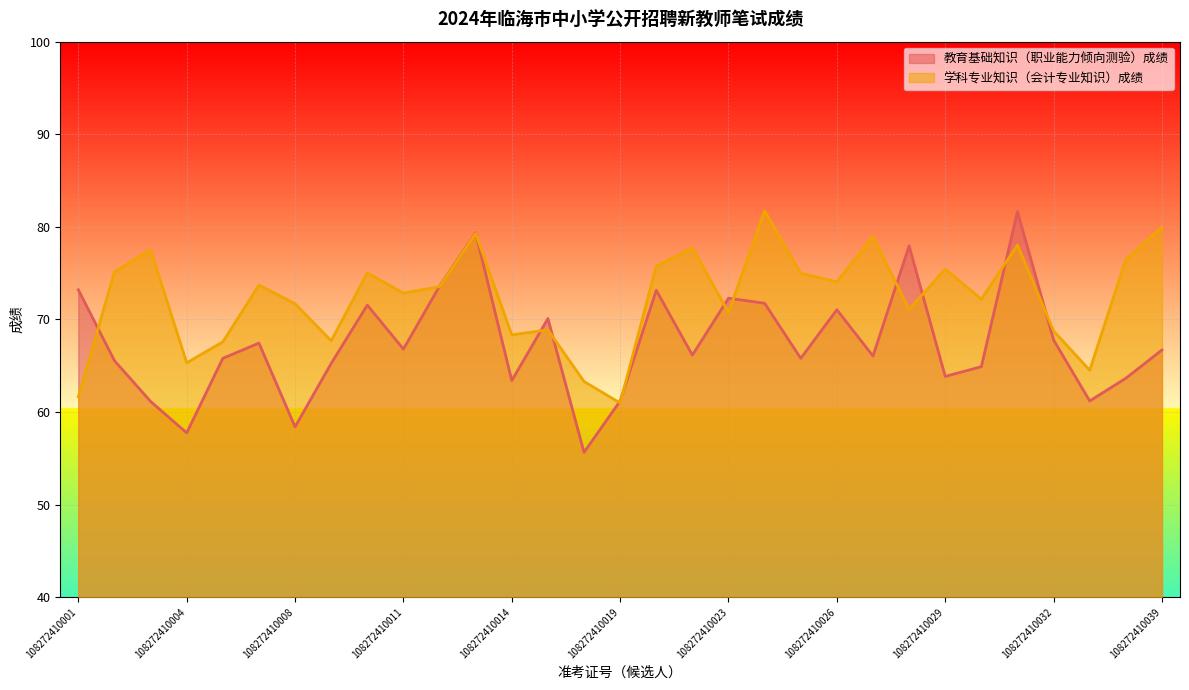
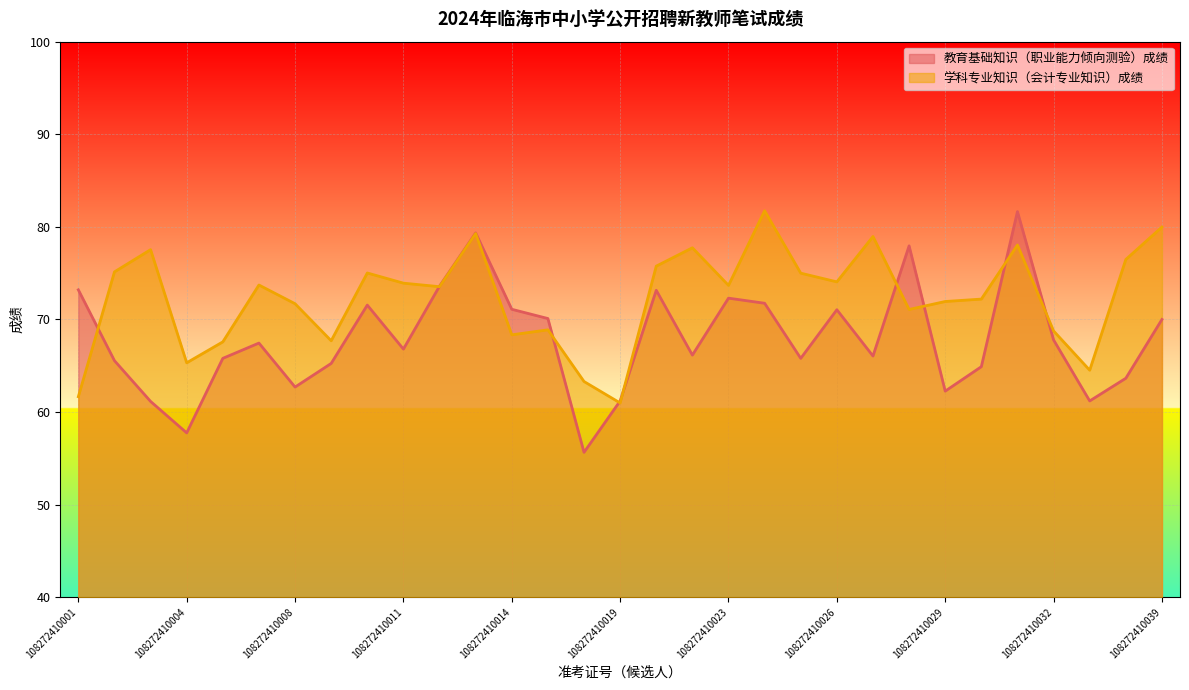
  {
    "教育基础知识（职业能力倾向测验）成绩": {
      "108272410001": 73,
      "108272410004": 58,
-     "108272410008": 58,
+     "108272410008": 63,
      "108272410011": 67,
-     "108272410014": 63,
+     "108272410014": 71,
      "108272410023": 72,
      "108272410026": 71,
-     "108272410029": 64,
+     "108272410029": 62,
      "108272410032": 68,
-     "108272410039": 67
+     "108272410039": 70
    },
    "学科专业知识（会计专业知识）成绩": {
      "108272410001": 62,
      "108272410004": 65,
      "108272410008": 72,
-     "108272410011": 73,
+     "108272410011": 74,
      "108272410014": 68,
-     "108272410023": 71,
+     "108272410023": 74,
      "108272410026": 74,
-     "108272410029": 75,
+     "108272410029": 72,
      "108272410032": 69,
      "108272410039": 80
    }
  }
